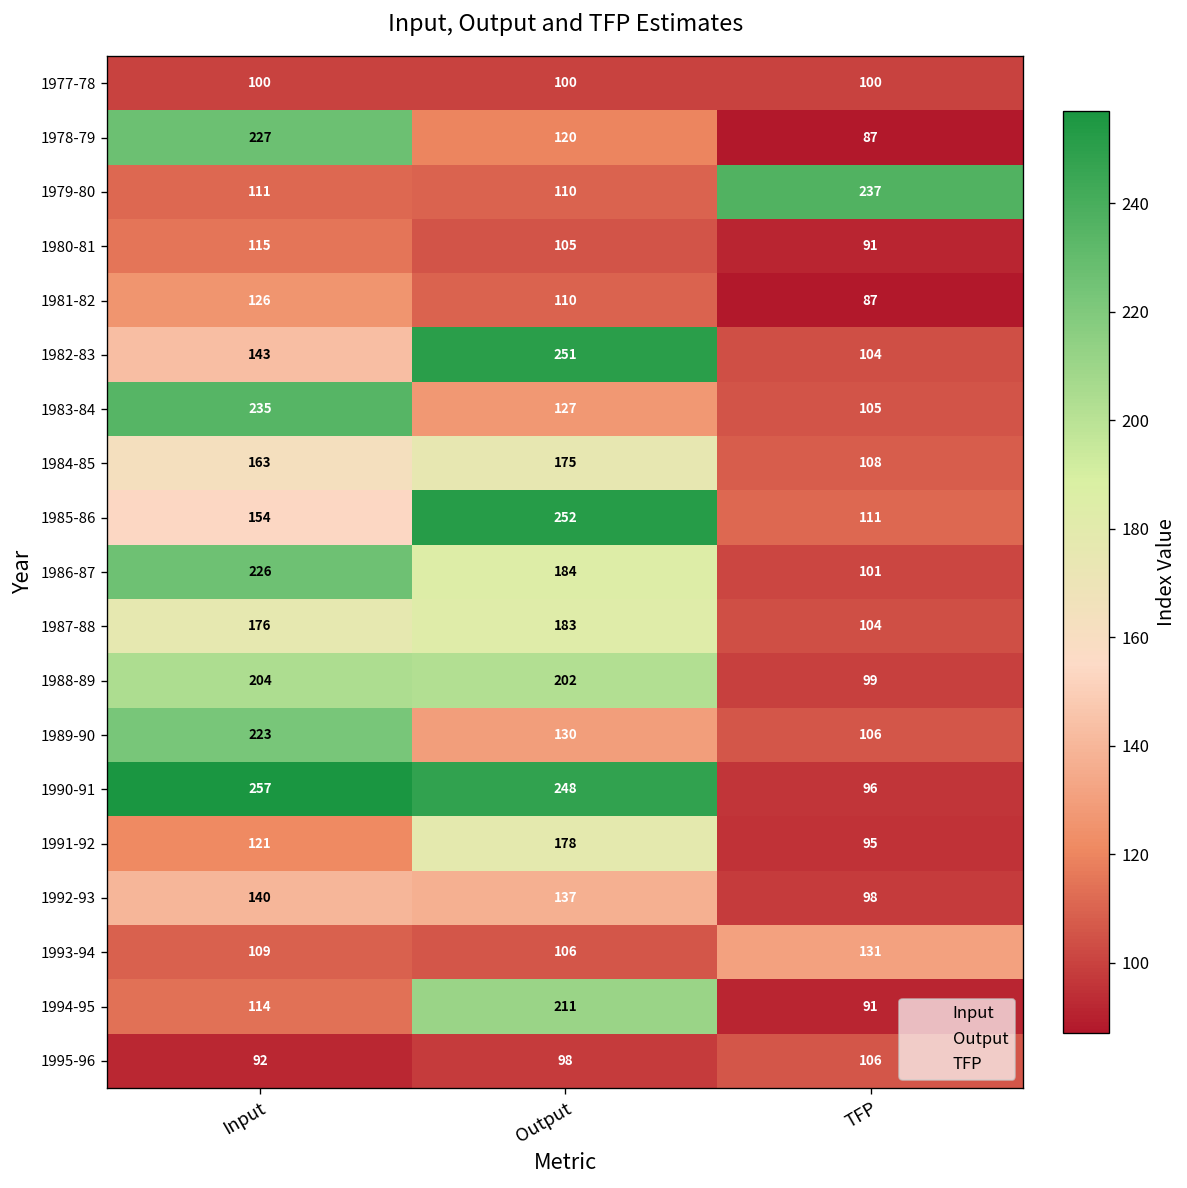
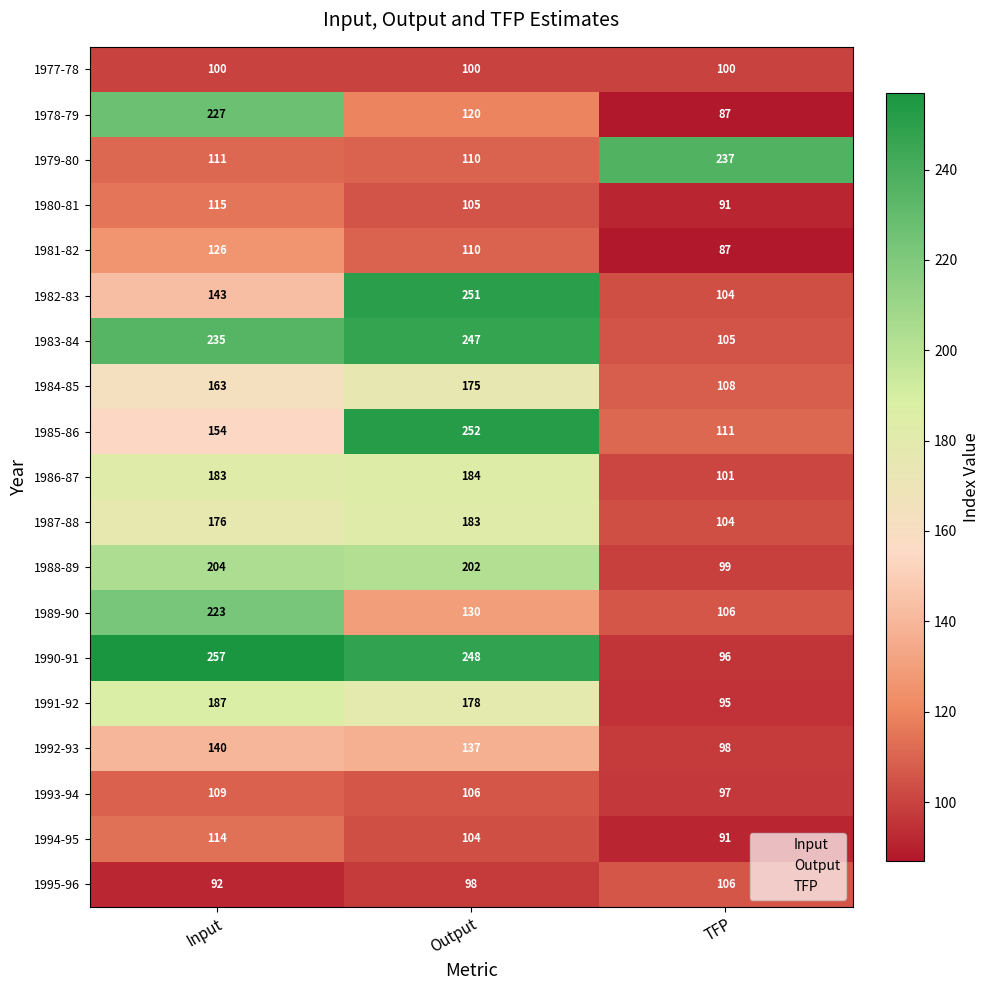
  {
    "1977-78": {
      "Input": 100,
      "Output": 100,
      "TFP": 100
    },
    "1978-79": {
      "Input": 227,
      "Output": 120,
      "TFP": 87
    },
    "1979-80": {
      "Input": 111,
      "Output": 110,
      "TFP": 237
    },
    "1980-81": {
      "Input": 115,
      "Output": 105,
      "TFP": 91
    },
    "1981-82": {
      "Input": 126,
      "Output": 110,
      "TFP": 87
    },
    "1982-83": {
      "Input": 143,
      "Output": 251,
      "TFP": 104
    },
    "1983-84": {
      "Input": 235,
-     "Output": 127,
+     "Output": 247,
      "TFP": 105
    },
    "1984-85": {
      "Input": 163,
      "Output": 175,
      "TFP": 108
    },
    "1985-86": {
      "Input": 154,
      "Output": 252,
      "TFP": 111
    },
    "1986-87": {
-     "Input": 226,
+     "Input": 183,
      "Output": 184,
      "TFP": 101
    },
    "1987-88": {
      "Input": 176,
      "Output": 183,
      "TFP": 104
    },
    "1988-89": {
      "Input": 204,
      "Output": 202,
      "TFP": 99
    },
    "1989-90": {
      "Input": 223,
      "Output": 130,
      "TFP": 106
    },
    "1990-91": {
      "Input": 257,
      "Output": 248,
      "TFP": 96
    },
    "1991-92": {
-     "Input": 121,
+     "Input": 187,
      "Output": 178,
      "TFP": 95
    },
    "1992-93": {
      "Input": 140,
      "Output": 137,
      "TFP": 98
    },
    "1993-94": {
      "Input": 109,
      "Output": 106,
-     "TFP": 131
+     "TFP": 97
    },
    "1994-95": {
      "Input": 114,
-     "Output": 211,
+     "Output": 104,
      "TFP": 91
    },
    "1995-96": {
      "Input": 92,
      "Output": 98,
      "TFP": 106
    }
  }
